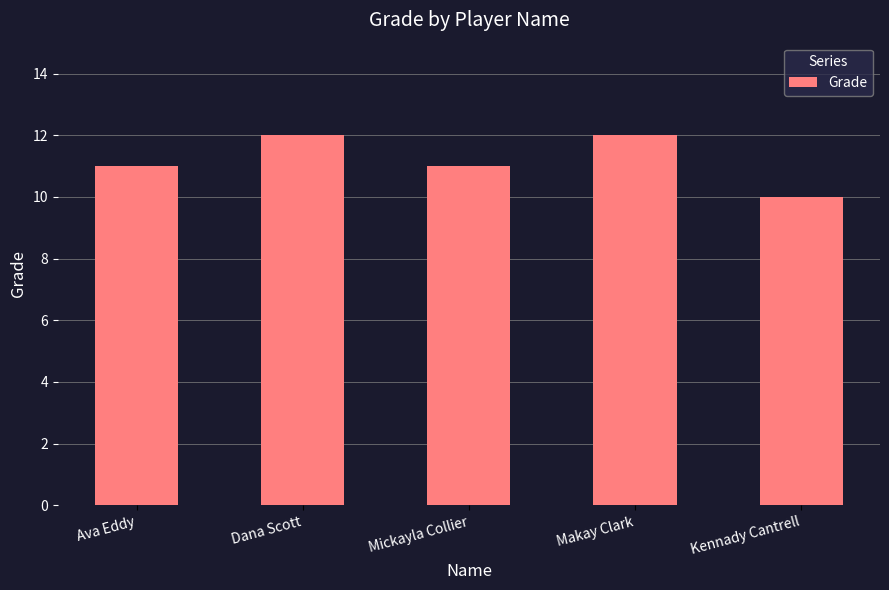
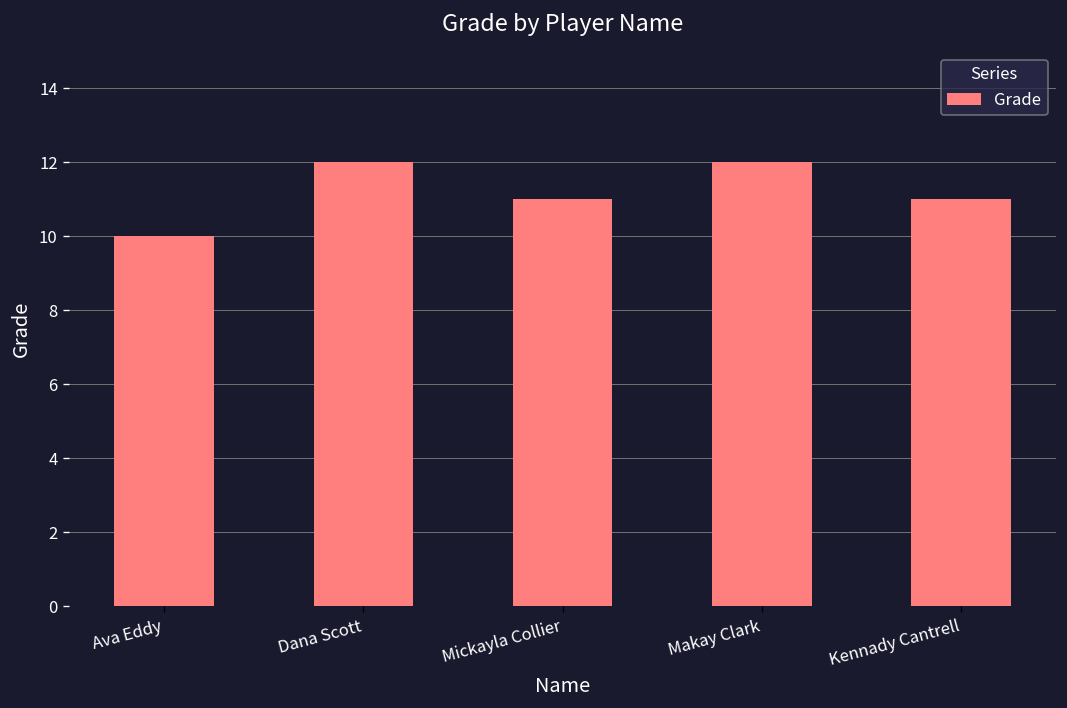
  {
-   "Ava Eddy": 11,
+   "Ava Eddy": 10,
    "Dana Scott": 12,
    "Mickayla Collier": 11,
    "Makay Clark": 12,
-   "Kennady Cantrell": 10
+   "Kennady Cantrell": 11
  }
